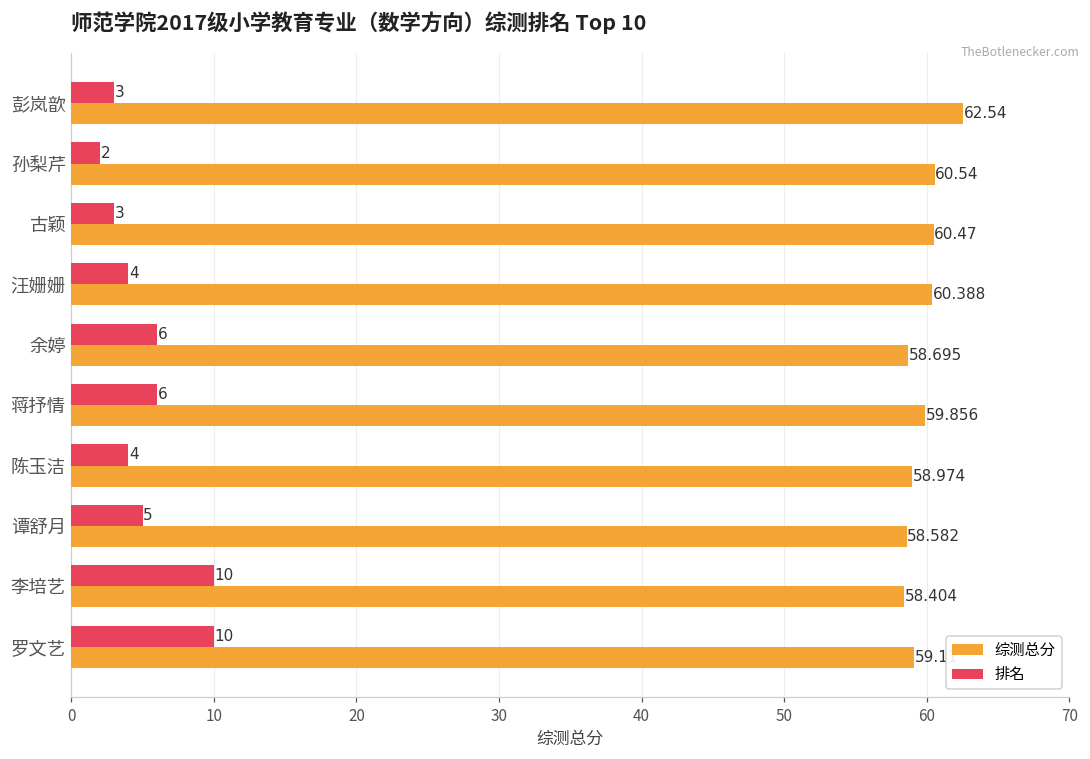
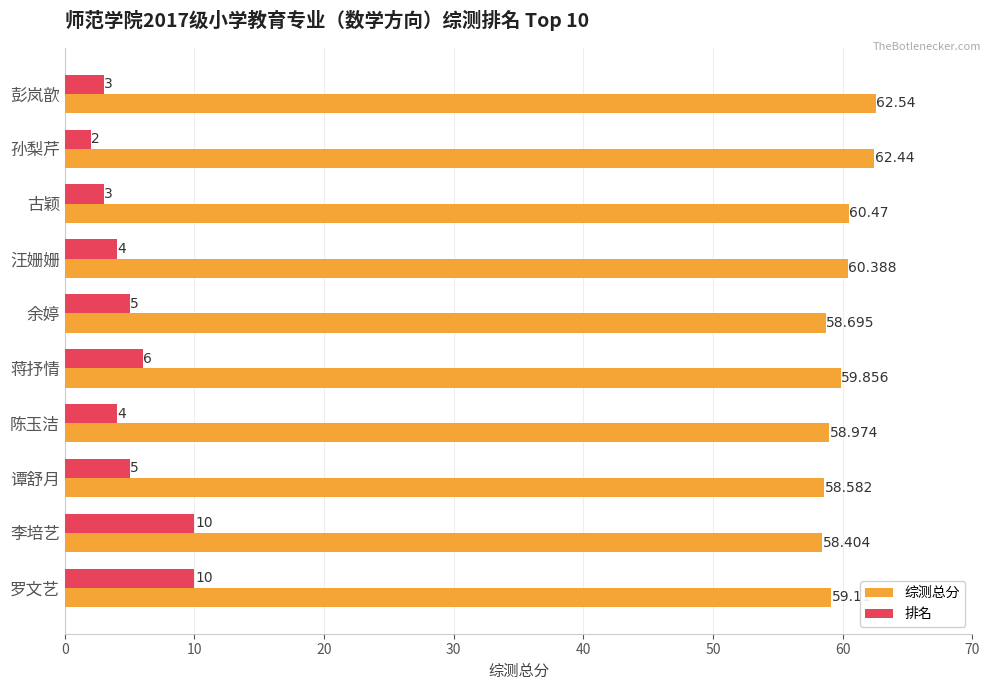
  {
    "综测总分": {
      "彭岚歆": 62.54,
-     "孙梨芹": 60.54,
+     "孙梨芹": 62.44,
      "古颖": 60.47,
      "汪姗姗": 60.388,
      "余婷": 58.695,
      "蒋抒情": 59.856,
      "陈玉洁": 58.974,
      "谭舒月": 58.582,
      "李培艺": 58.404
    },
    "排名": {
      "彭岚歆": 3,
      "孙梨芹": 2,
      "古颖": 3,
      "汪姗姗": 4,
-     "余婷": 6,
+     "余婷": 5,
      "蒋抒情": 6,
      "陈玉洁": 4,
      "谭舒月": 5,
      "李培艺": 10,
      "罗文艺": 10
    }
  }
